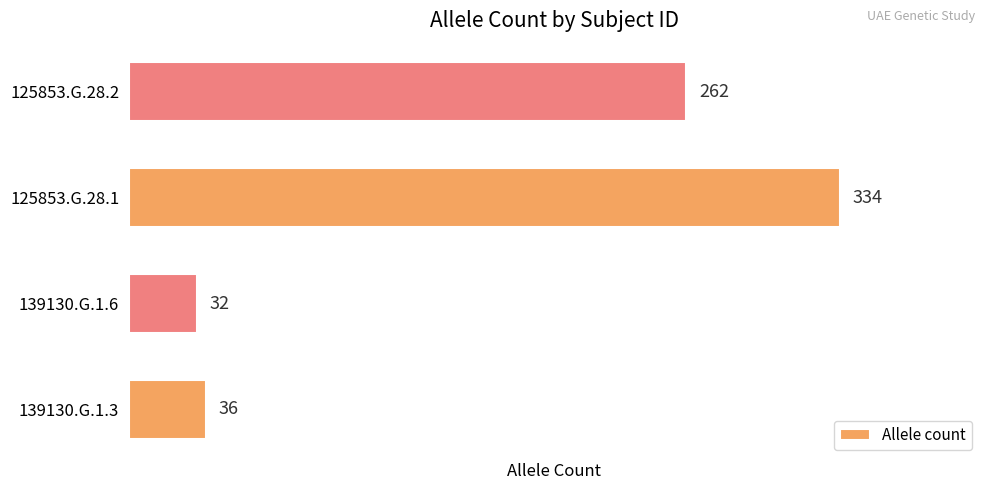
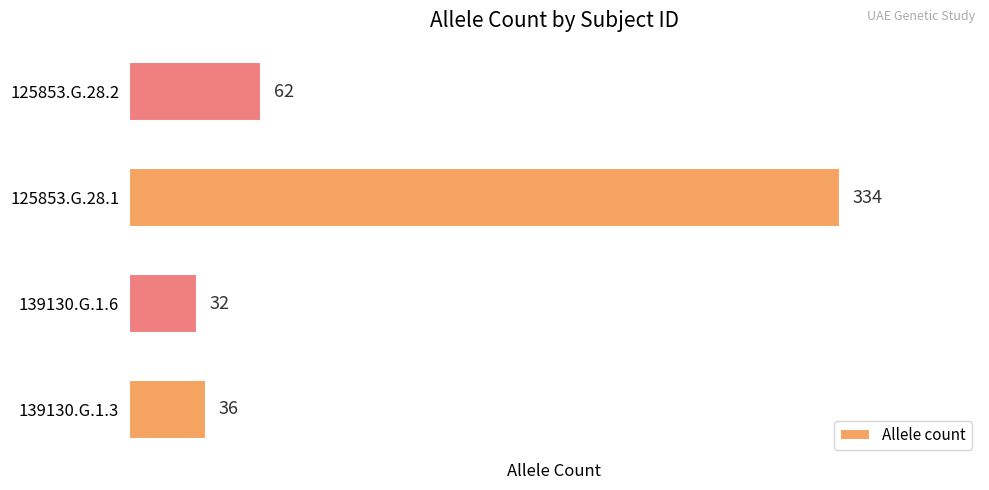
  {
-   "125853.G.28.2": 262,
+   "125853.G.28.2": 62,
    "125853.G.28.1": 334,
    "139130.G.1.6": 32,
    "139130.G.1.3": 36
  }
